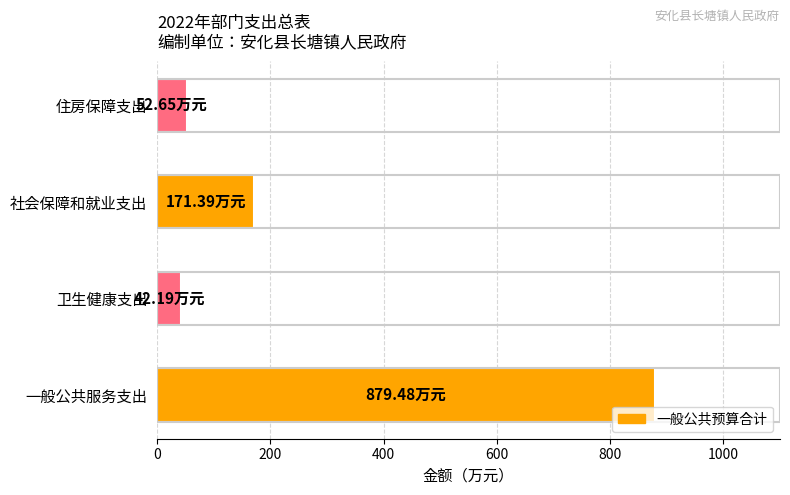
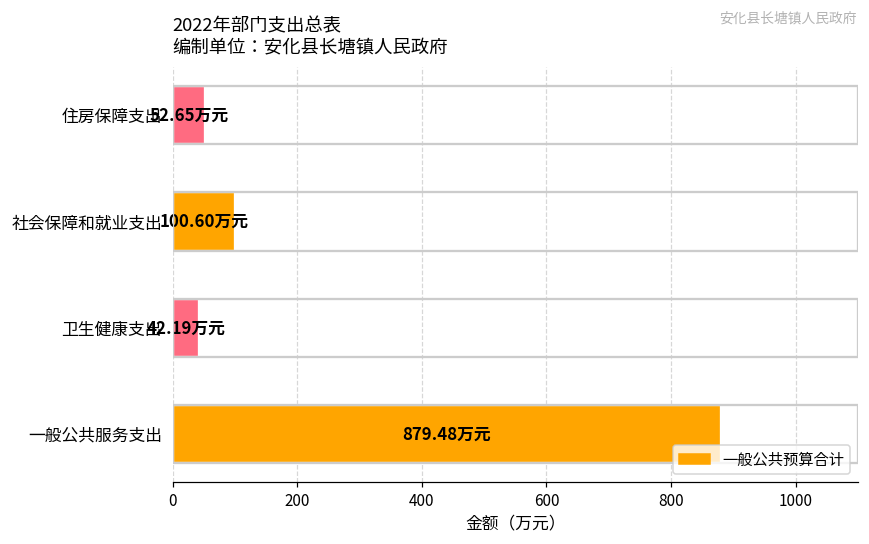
  {
    "住房保障支出": 52.65,
-   "社会保障和就业支出": 171.39,
+   "社会保障和就业支出": 100.60,
    "卫生健康支出": 42.19,
    "一般公共服务支出": 879.48
  }
